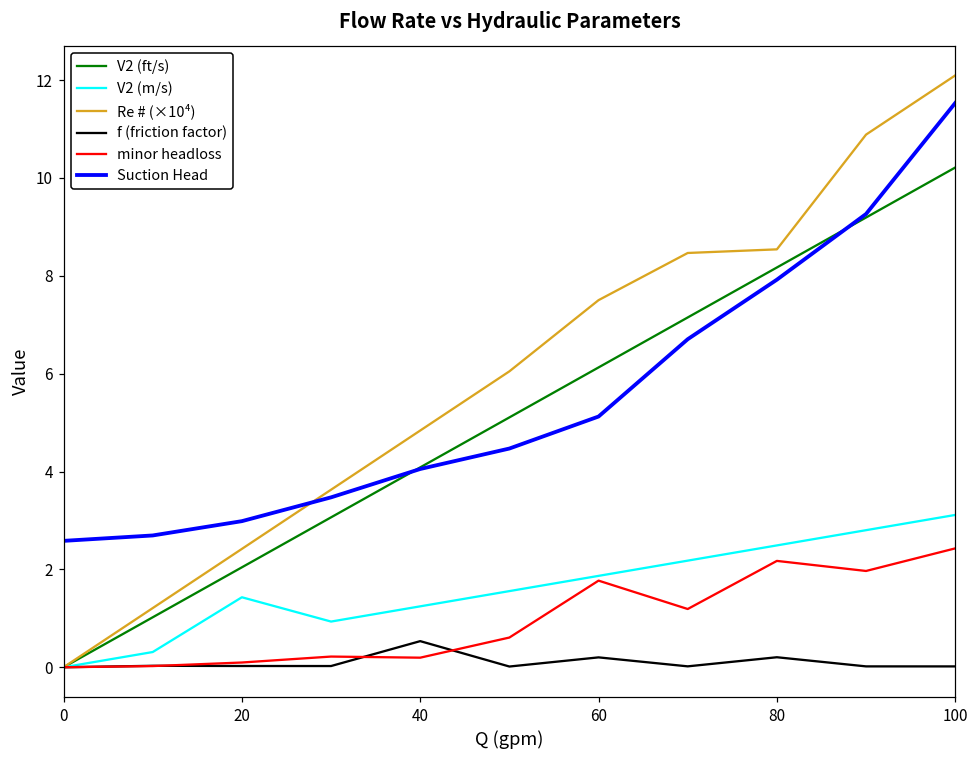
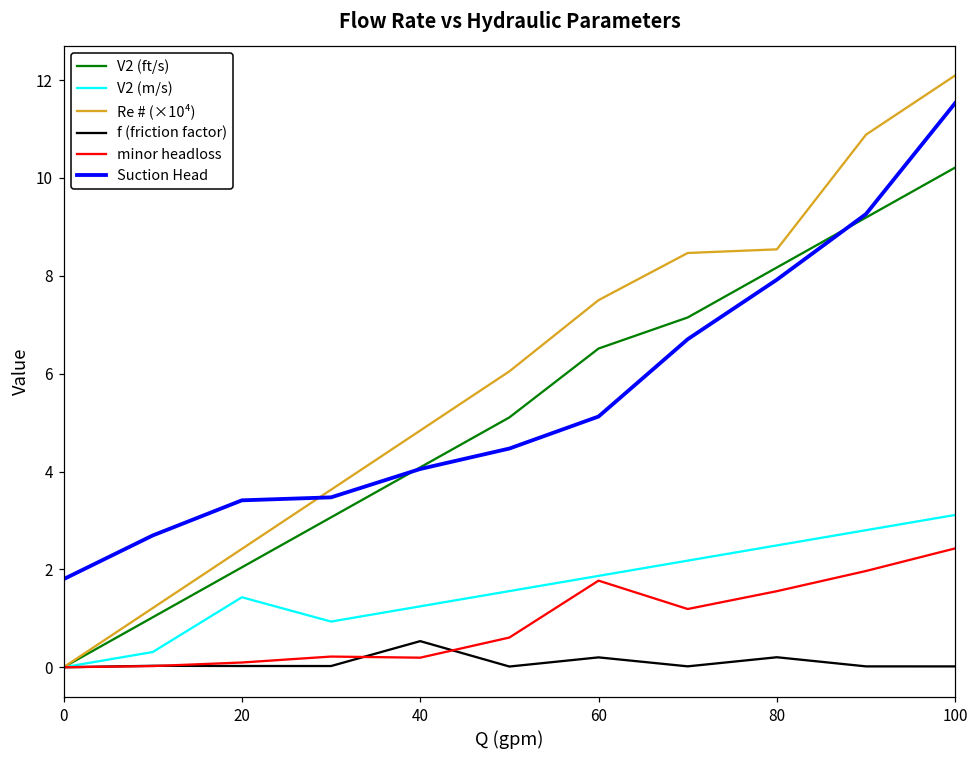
  {
    "V2 (ft/s)": {
      "20": 2.0,
-     "60": 6.1,
+     "60": 6.5,
      "80": 8.2,
      "100": 10.2
    },
    "V2 (m/s)": {
      "20": 1.4,
      "40": 1.2,
      "60": 1.9,
      "80": 2.5,
      "100": 3.1
    },
    "Re # (×10⁴)": {
      "20": 2.4,
      "40": 4.8,
      "60": 7.5,
      "80": 8.5,
      "100": 12.1
    },
    "f (friction factor)": {
      "20": 0.0,
      "40": 0.5,
      "60": 0.2,
      "80": 0.2,
      "100": 0.0
    },
    "minor headloss": {
      "20": 0.1,
      "40": 0.2,
      "60": 1.8,
-     "80": 2.2,
+     "80": 1.6,
      "100": 2.4
    },
    "Suction Head": {
-     "0": 2.6,
-     "20": 3.0,
+     "0": 1.8,
+     "20": 3.4,
      "60": 5.1,
      "80": 7.9,
      "100": 11.5
    }
  }
